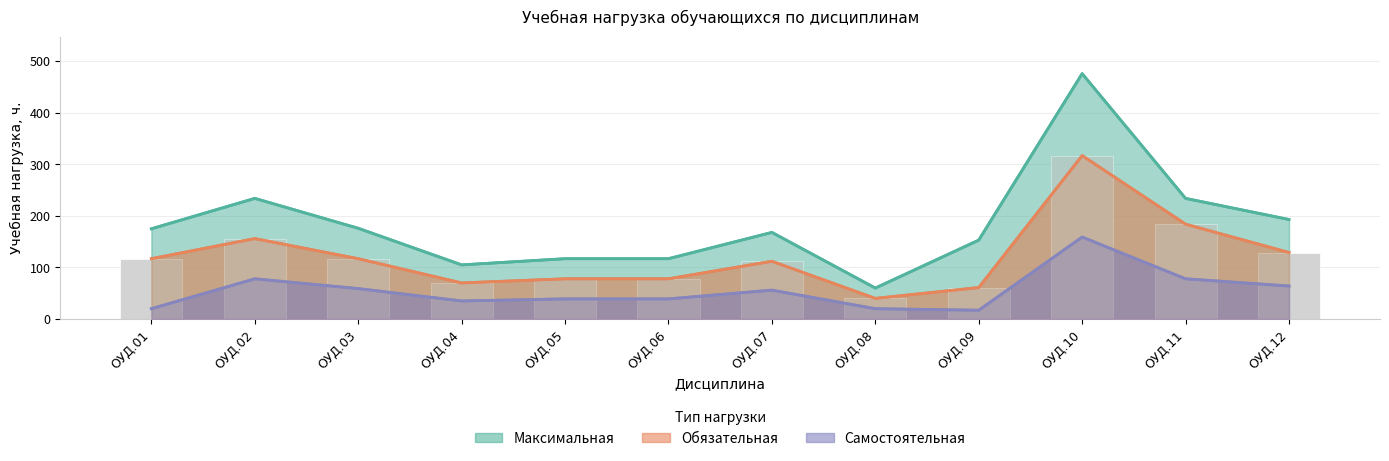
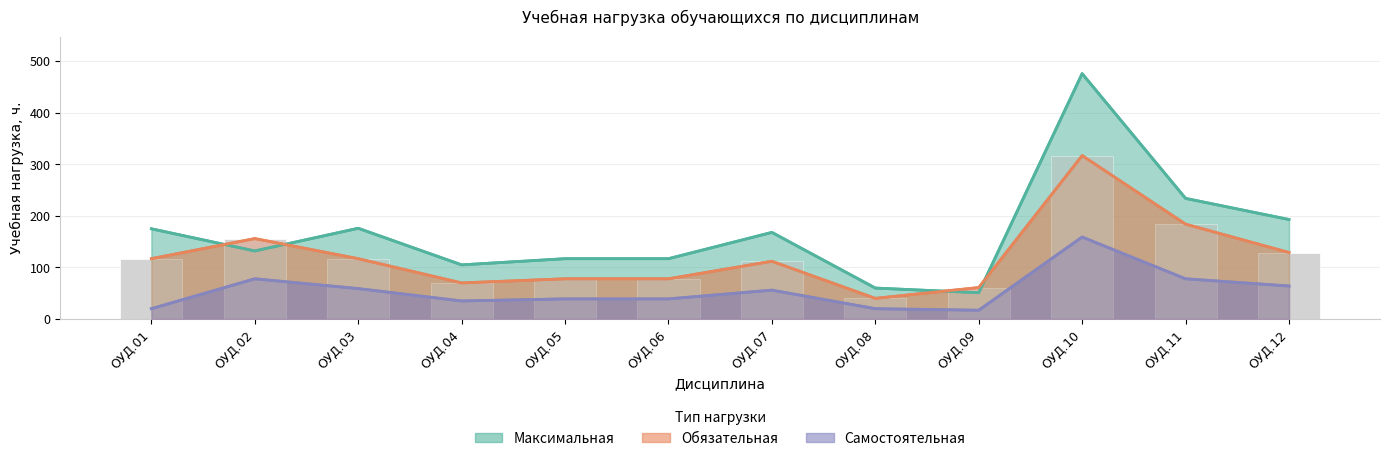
  {
    "Максимальная": {
      "ОУД.01": 180,
-     "ОУД.02": 230,
+     "ОУД.02": 130,
      "ОУД.03": 180,
      "ОУД.04": 110,
      "ОУД.05": 120,
      "ОУД.06": 120,
      "ОУД.07": 170,
      "ОУД.08": 60,
-     "ОУД.09": 150,
+     "ОУД.09": 50,
      "ОУД.10": 480,
      "ОУД.11": 230,
      "ОУД.12": 190
    },
    "Обязательная": {
      "ОУД.01": 120,
      "ОУД.02": 160,
      "ОУД.03": 120,
      "ОУД.04": 70,
      "ОУД.05": 80,
      "ОУД.06": 80,
      "ОУД.07": 110,
      "ОУД.08": 40,
      "ОУД.09": 60,
      "ОУД.10": 320,
      "ОУД.11": 180,
      "ОУД.12": 130
    },
    "Самостоятельная": {
      "ОУД.01": 20,
      "ОУД.02": 80,
      "ОУД.03": 60,
      "ОУД.04": 40,
      "ОУД.05": 40,
      "ОУД.06": 40,
      "ОУД.07": 60,
      "ОУД.08": 20,
      "ОУД.09": 20,
      "ОУД.10": 160,
      "ОУД.11": 80,
      "ОУД.12": 60
    }
  }
